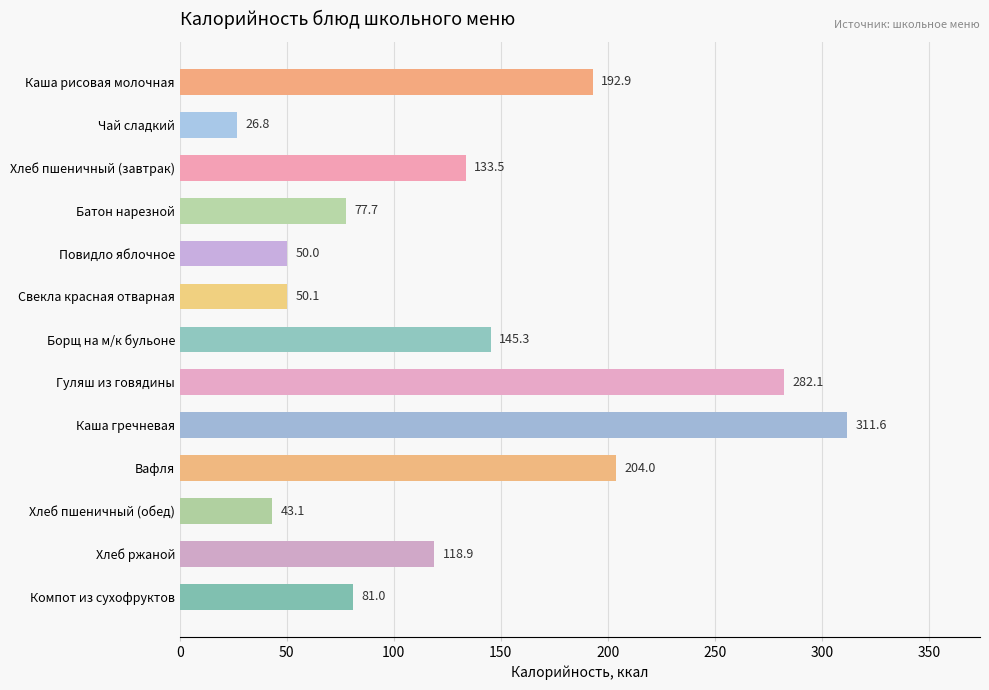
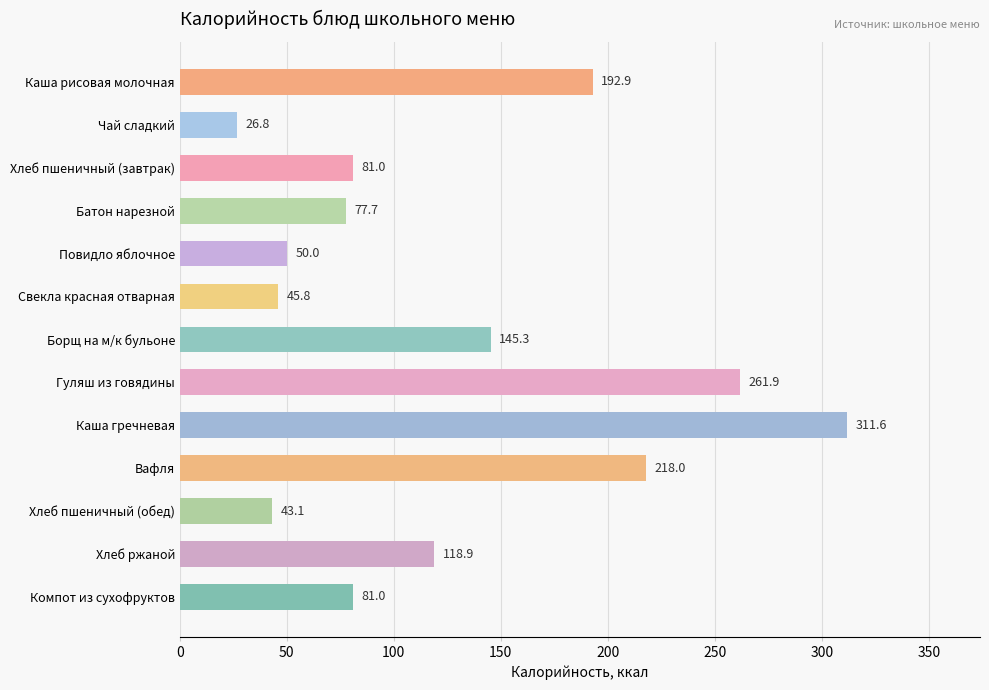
  {
    "Каша рисовая молочная": 192.9,
    "Чай сладкий": 26.8,
-   "Хлеб пшеничный (завтрак)": 133.5,
+   "Хлеб пшеничный (завтрак)": 81.0,
    "Батон нарезной": 77.7,
    "Повидло яблочное": 50.0,
-   "Свекла красная отварная": 50.1,
+   "Свекла красная отварная": 45.8,
    "Борщ на м/к бульоне": 145.3,
-   "Гуляш из говядины": 282.1,
+   "Гуляш из говядины": 261.9,
    "Каша гречневая": 311.6,
-   "Вафля": 204.0,
+   "Вафля": 218.0,
    "Хлеб пшеничный (обед)": 43.1,
    "Хлеб ржаной": 118.9,
    "Компот из сухофруктов": 81.0
  }
